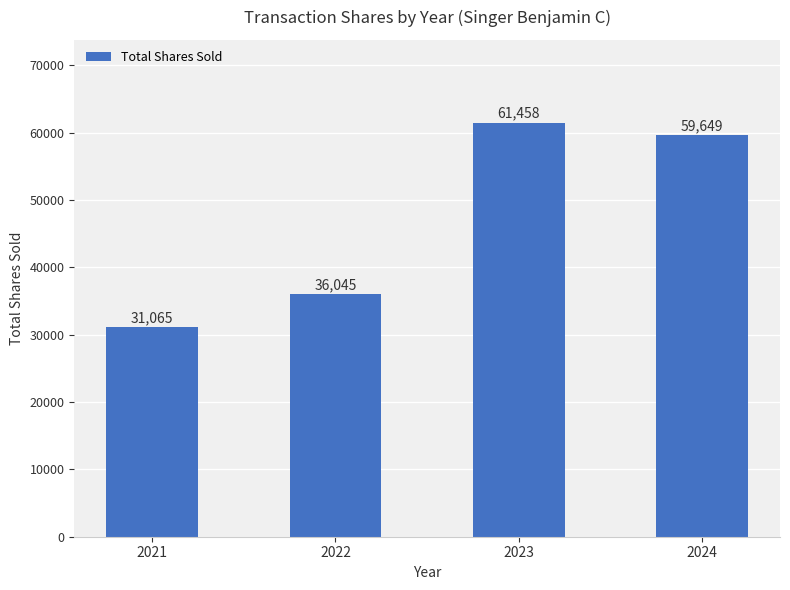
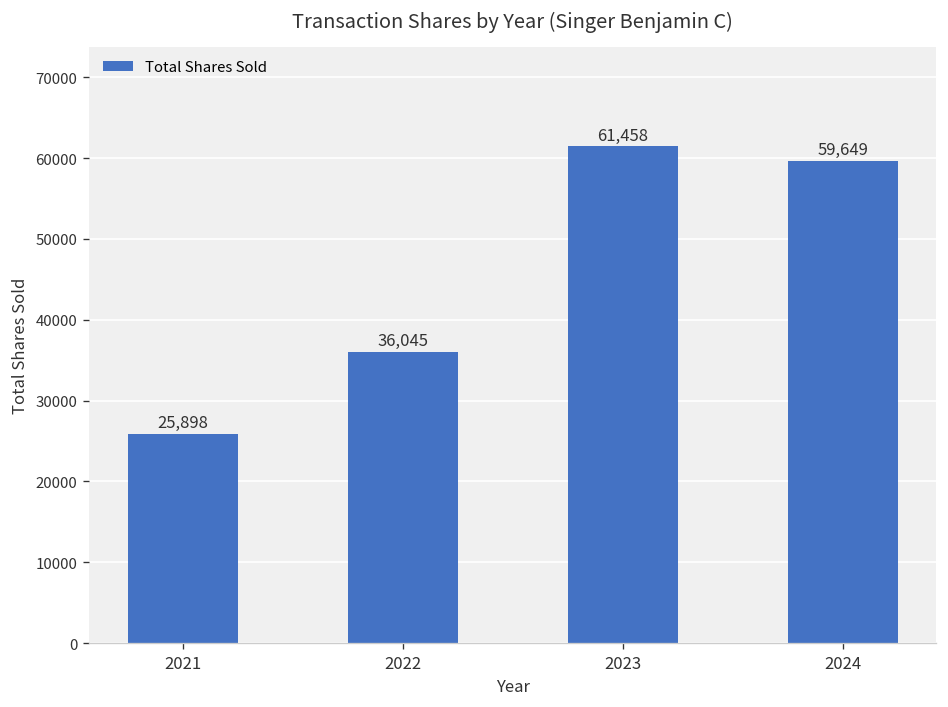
  {
-   "2021": "31,065",
+   "2021": "25,898",
    "2022": "36,045",
    "2023": "61,458",
    "2024": "59,649"
  }
